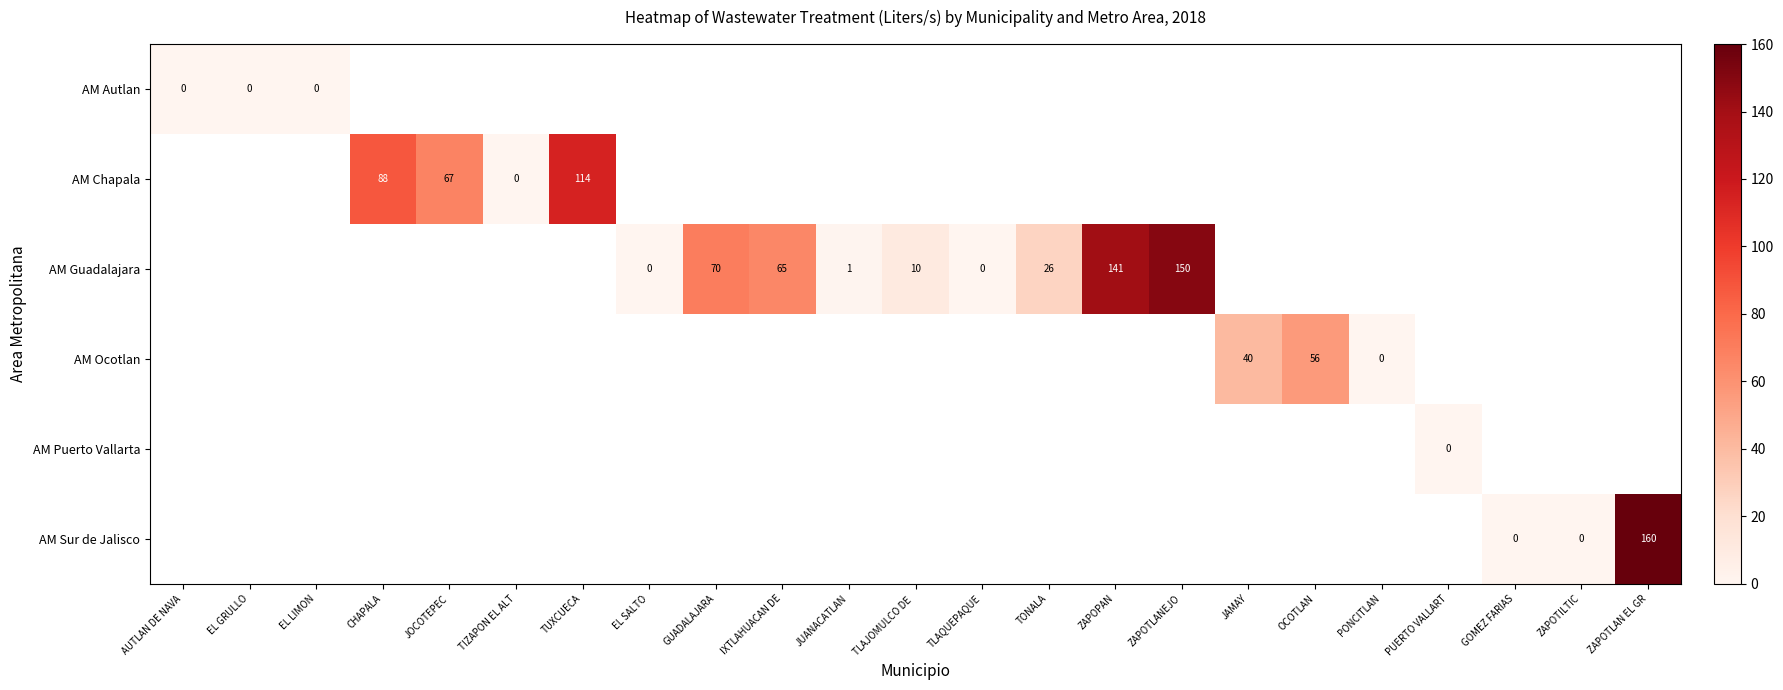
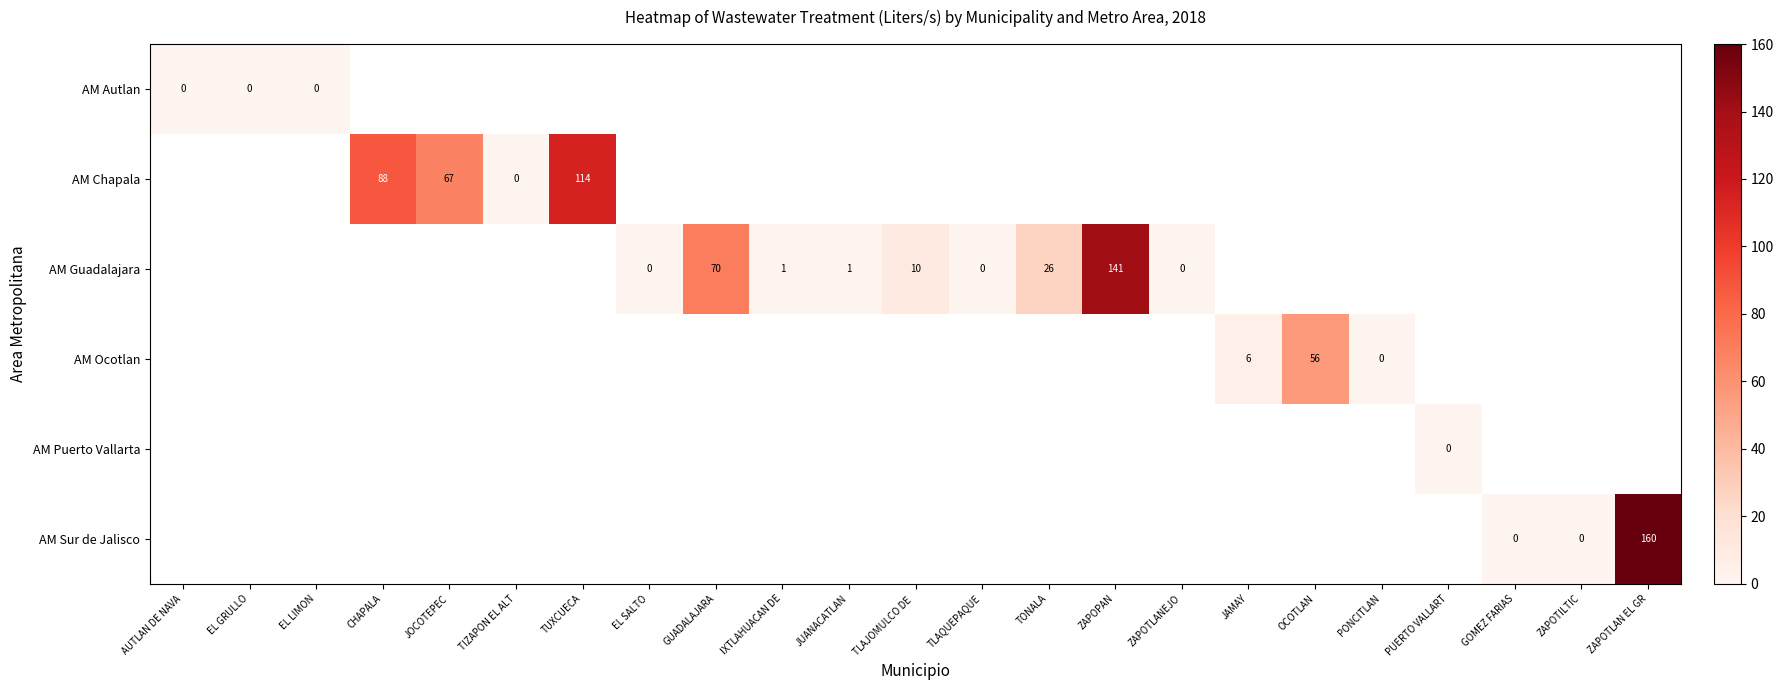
  {
    "AM Autlan": {
      "AUTLAN DE NAVA": 0,
      "EL GRULLO": 0,
      "EL LIMON": 0
    },
    "AM Chapala": {
      "CHAPALA": 88,
      "JOCOTEPEC": 67,
      "TIZAPON EL ALT": 0,
      "TUXCUECA": 114
    },
    "AM Guadalajara": {
      "EL SALTO": 0,
      "GUADALAJARA": 70,
-     "IXTLAHUACAN DE": 65,
+     "IXTLAHUACAN DE": 1,
      "JUANACATLAN": 1,
      "TLAJOMULCO DE": 10,
      "TLAQUEPAQUE": 0,
      "TONALA": 26,
      "ZAPOPAN": 141,
-     "ZAPOTLANEJO": 150
+     "ZAPOTLANEJO": 0
    },
    "AM Ocotlan": {
-     "JAMAY": 40,
+     "JAMAY": 6,
      "OCOTLAN": 56,
      "PONCITLAN": 0
    },
    "AM Puerto Vallarta": {
      "PUERTO VALLART": 0
    },
    "AM Sur de Jalisco": {
      "GOMEZ FARIAS": 0,
      "ZAPOTILTIC": 0,
      "ZAPOTLAN EL GR": 160
    }
  }
